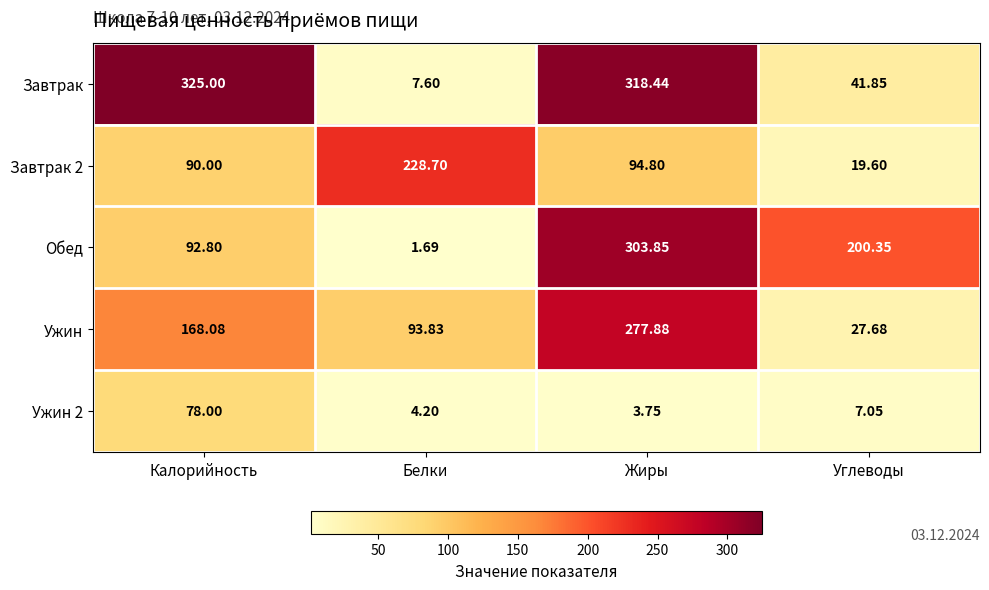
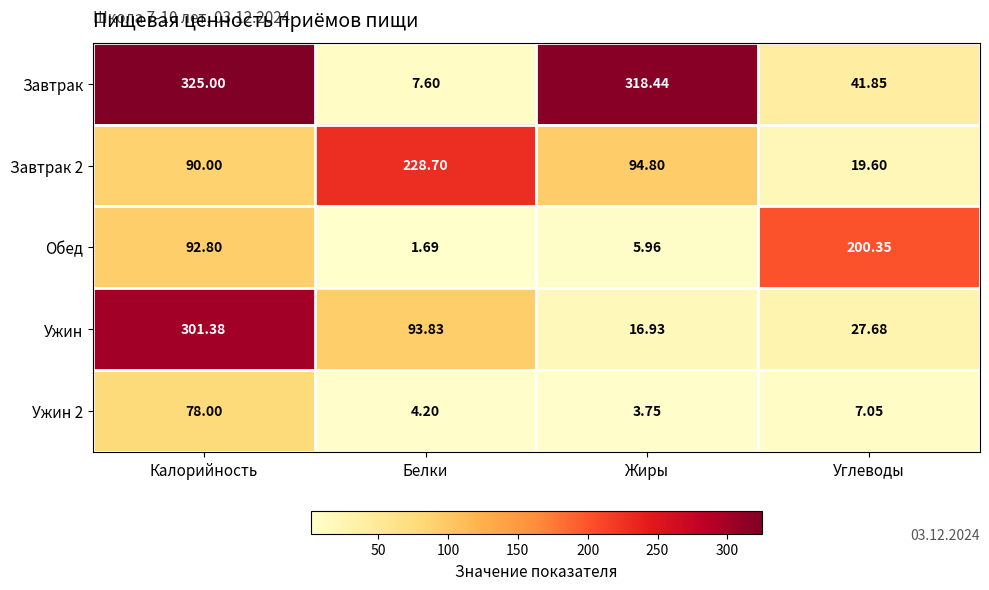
  {
    "Завтрак": {
      "Калорийность": 325.00,
      "Белки": 7.60,
      "Жиры": 318.44,
      "Углеводы": 41.85
    },
    "Завтрак 2": {
      "Калорийность": 90.00,
      "Белки": 228.70,
      "Жиры": 94.80,
      "Углеводы": 19.60
    },
    "Обед": {
      "Калорийность": 92.80,
      "Белки": 1.69,
-     "Жиры": 303.85,
+     "Жиры": 5.96,
      "Углеводы": 200.35
    },
    "Ужин": {
-     "Калорийность": 168.08,
+     "Калорийность": 301.38,
      "Белки": 93.83,
-     "Жиры": 277.88,
+     "Жиры": 16.93,
      "Углеводы": 27.68
    },
    "Ужин 2": {
      "Калорийность": 78.00,
      "Белки": 4.20,
      "Жиры": 3.75,
      "Углеводы": 7.05
    }
  }
